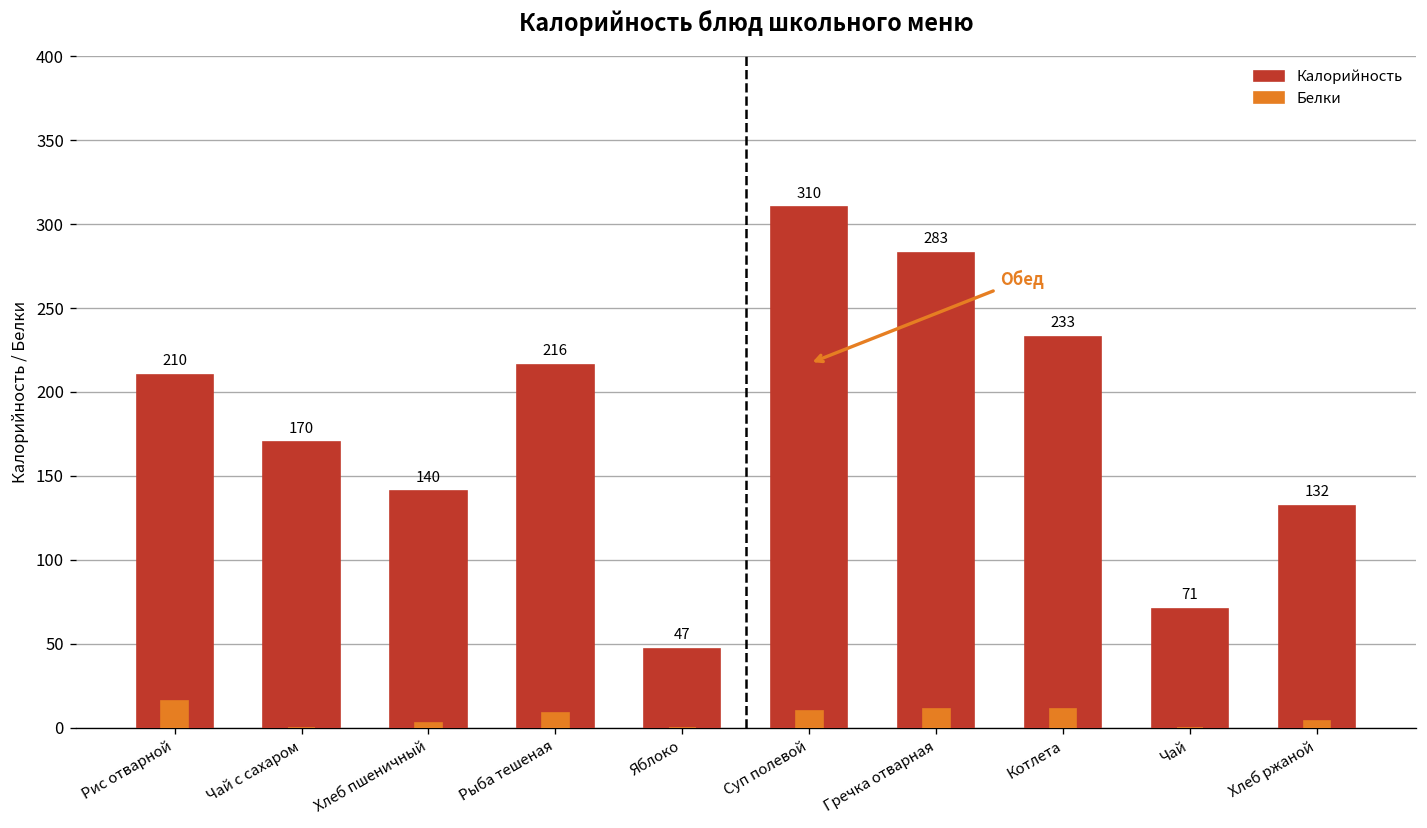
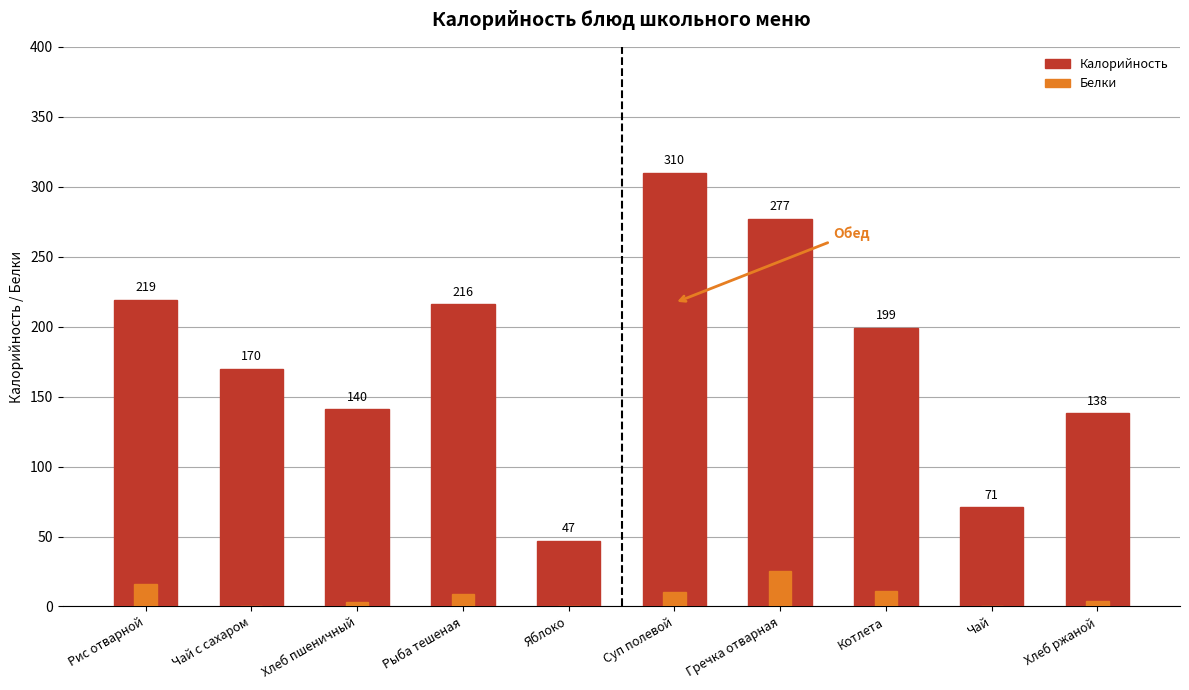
  {
    "Калорийность": {
-     "Рис отварной": 210,
+     "Рис отварной": 219,
      "Чай с сахаром": 170,
      "Рыба тешеная": 216,
      "Яблоко": 47,
      "Суп полевой": 310,
-     "Гречка отварная": 283,
-     "Котлета": 233,
+     "Гречка отварная": 277,
+     "Котлета": 199,
      "Чай": 71,
-     "Хлеб ржаной": 132
+     "Хлеб ржаной": 138
    },
    "Белки": {
      "Чай с сахаром": 0,
      "Яблоко": 0,
-     "Гречка отварная": 11,
+     "Гречка отварная": 25,
      "Чай": 0
    }
  }
